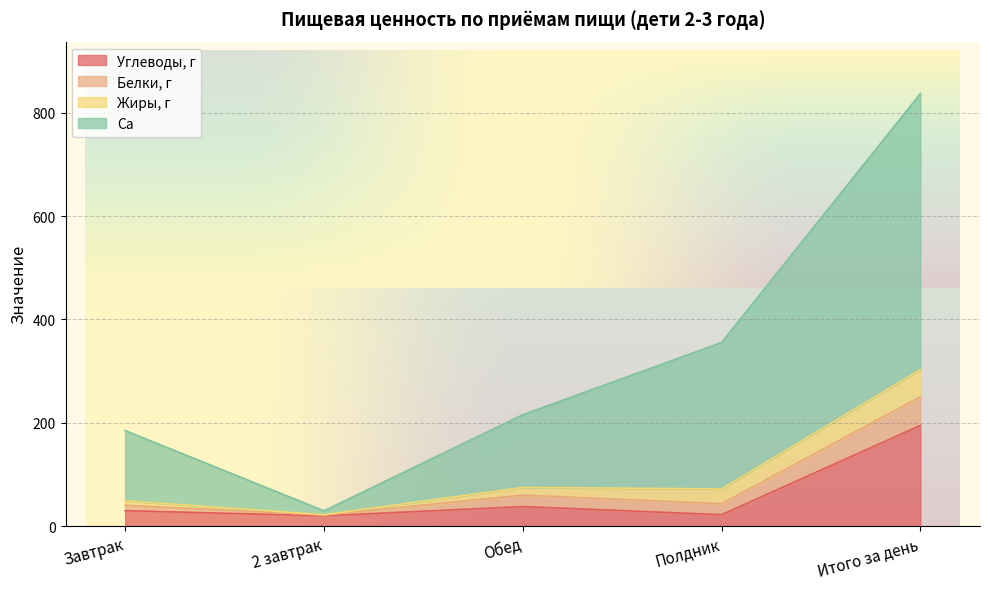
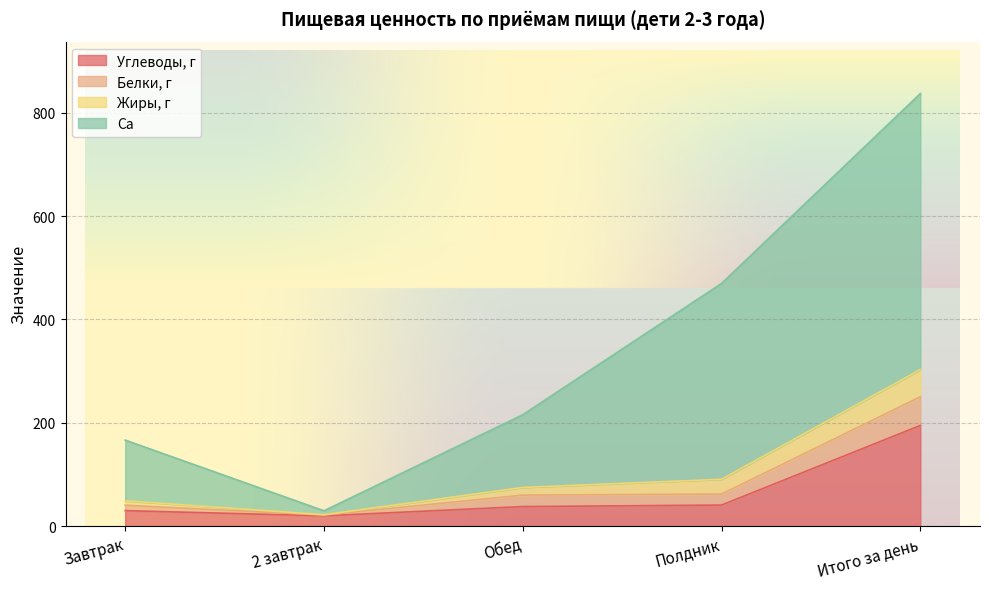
  {
    "Углеводы, г": {
      "Завтрак": 30,
      "Обед": 40,
-     "Полдник": 20,
+     "Полдник": 40,
      "Итого за день": 190
    },
    "Ca": {
-     "Завтрак": 140,
+     "Завтрак": 120,
      "2 завтрак": 10,
      "Обед": 140,
-     "Полдник": 280,
+     "Полдник": 380,
      "Итого за день": 530
    }
  }
